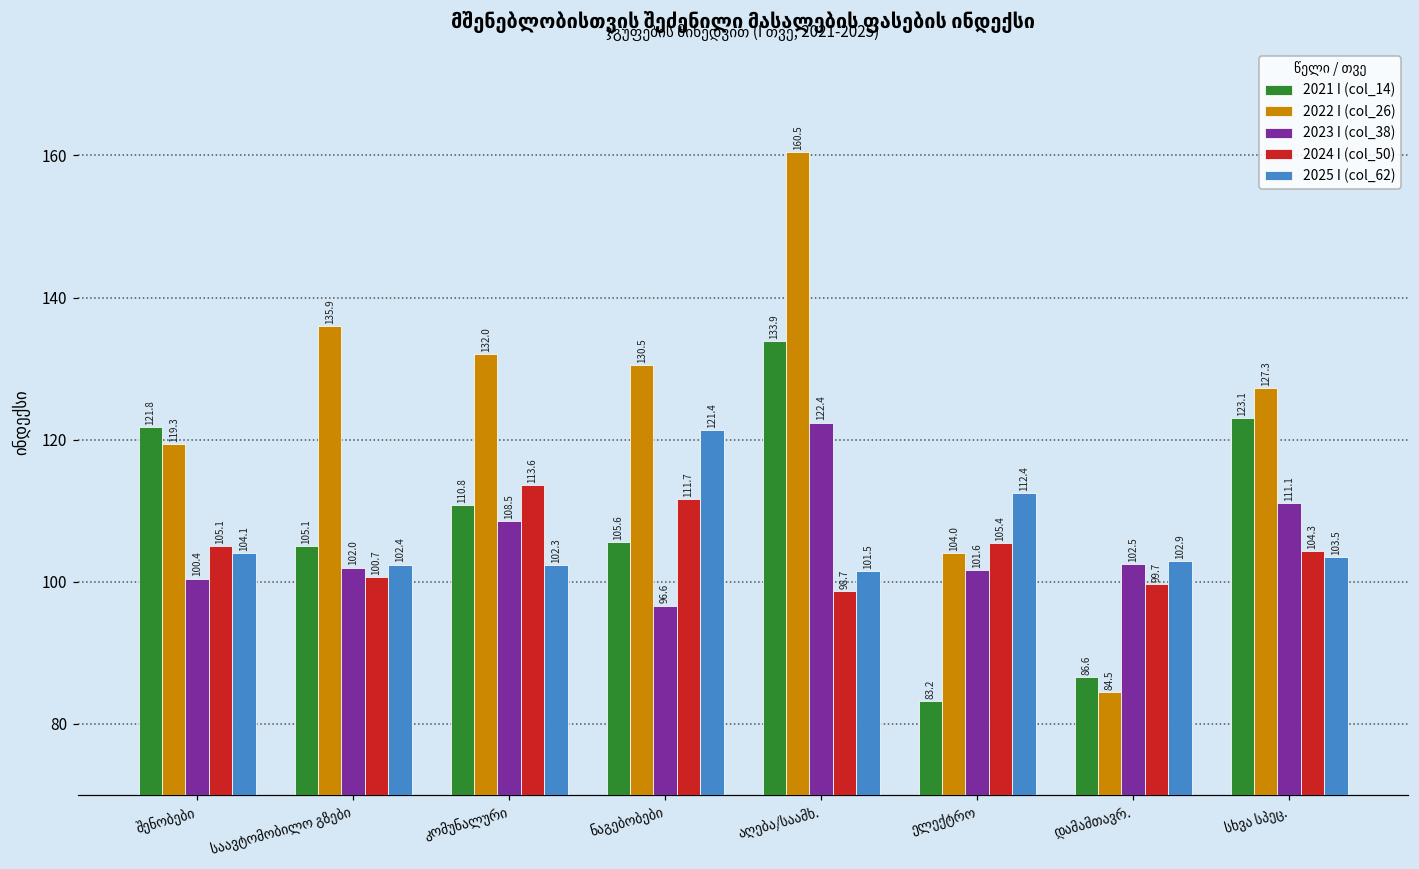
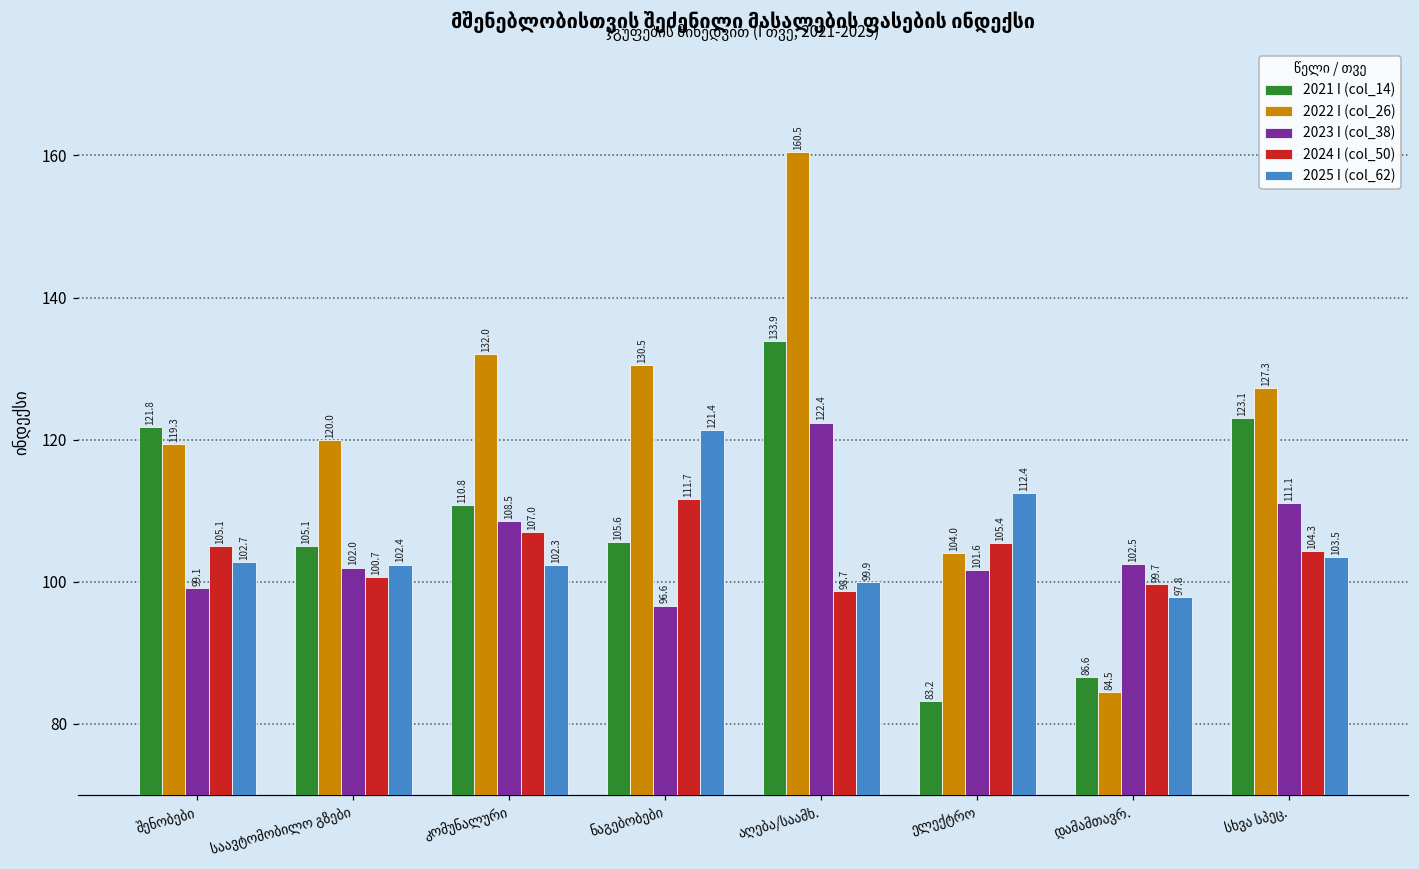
  {
    "2021 I (col_14)": {
      "შენობები": 121.8,
      "საავტომობილო გზები": 105.1,
      "კომუნალური": 110.8,
      "ნაგებობები": 105.6,
      "აღება/საამხ.": 133.9,
      "ელექტრო": 83.2,
      "დამამთავრ.": 86.6,
      "სხვა სპეც.": 123.1
    },
    "2022 I (col_26)": {
      "შენობები": 119.3,
-     "საავტომობილო გზები": 135.9,
+     "საავტომობილო გზები": 120.0,
      "კომუნალური": 132.0,
      "ნაგებობები": 130.5,
      "აღება/საამხ.": 160.5,
      "ელექტრო": 104.0,
      "დამამთავრ.": 84.5,
      "სხვა სპეც.": 127.3
    },
    "2023 I (col_38)": {
-     "შენობები": 100.4,
+     "შენობები": 99.1,
      "საავტომობილო გზები": 102.0,
      "კომუნალური": 108.5,
      "ნაგებობები": 96.6,
      "აღება/საამხ.": 122.4,
      "ელექტრო": 101.6,
      "დამამთავრ.": 102.5,
      "სხვა სპეც.": 111.1
    },
    "2024 I (col_50)": {
      "შენობები": 105.1,
      "საავტომობილო გზები": 100.7,
-     "კომუნალური": 113.6,
+     "კომუნალური": 107.0,
      "ნაგებობები": 111.7,
      "აღება/საამხ.": 98.7,
      "ელექტრო": 105.4,
      "დამამთავრ.": 99.7,
      "სხვა სპეც.": 104.3
    },
    "2025 I (col_62)": {
-     "შენობები": 104.1,
+     "შენობები": 102.7,
      "საავტომობილო გზები": 102.4,
      "კომუნალური": 102.3,
      "ნაგებობები": 121.4,
-     "აღება/საამხ.": 101.5,
+     "აღება/საამხ.": 99.9,
      "ელექტრო": 112.4,
-     "დამამთავრ.": 102.9,
+     "დამამთავრ.": 97.8,
      "სხვა სპეც.": 103.5
    }
  }
